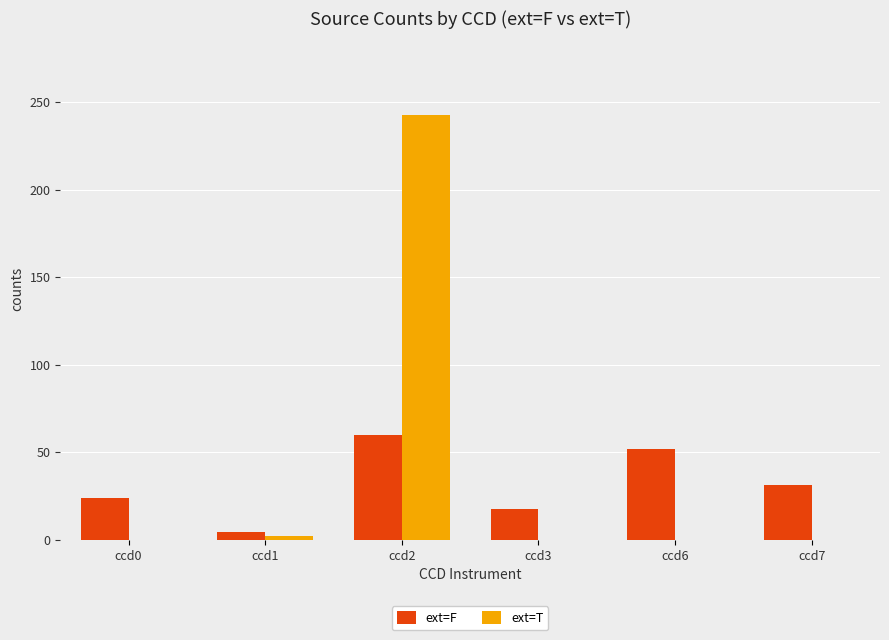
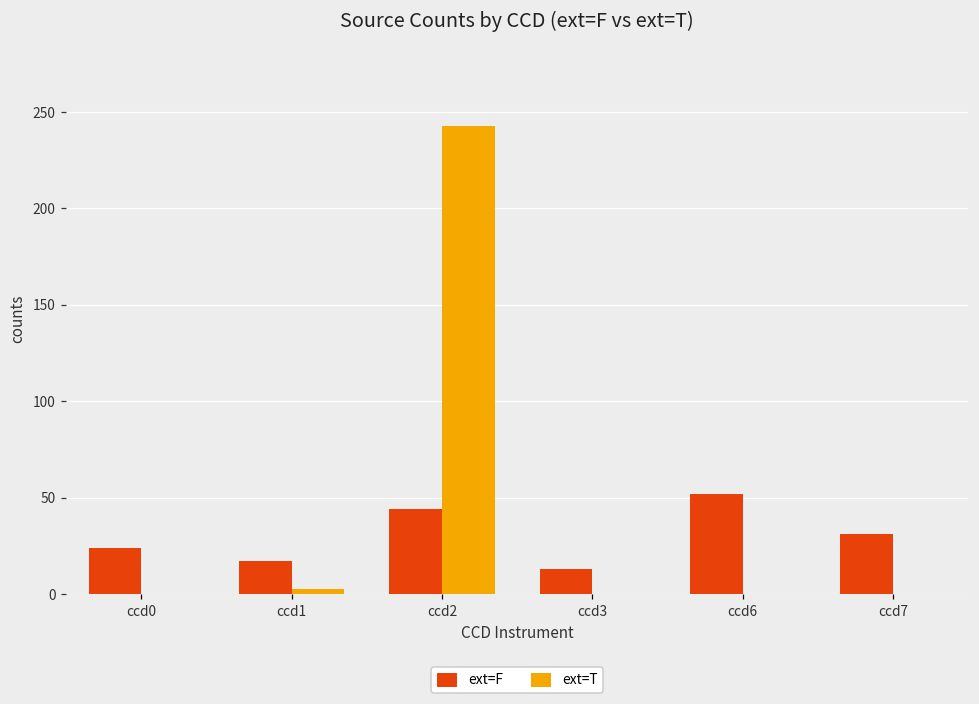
  {
    "ext=F": {
      "ccd0": 24,
-     "ccd1": 5,
-     "ccd2": 60,
-     "ccd3": 18,
+     "ccd1": 17,
+     "ccd2": 44,
+     "ccd3": 13,
      "ccd6": 52,
      "ccd7": 31
    },
    "ext=T": {
      "ccd0": 0,
      "ccd1": 2,
      "ccd2": 243,
      "ccd3": 0,
      "ccd6": 0,
      "ccd7": 0
    }
  }
